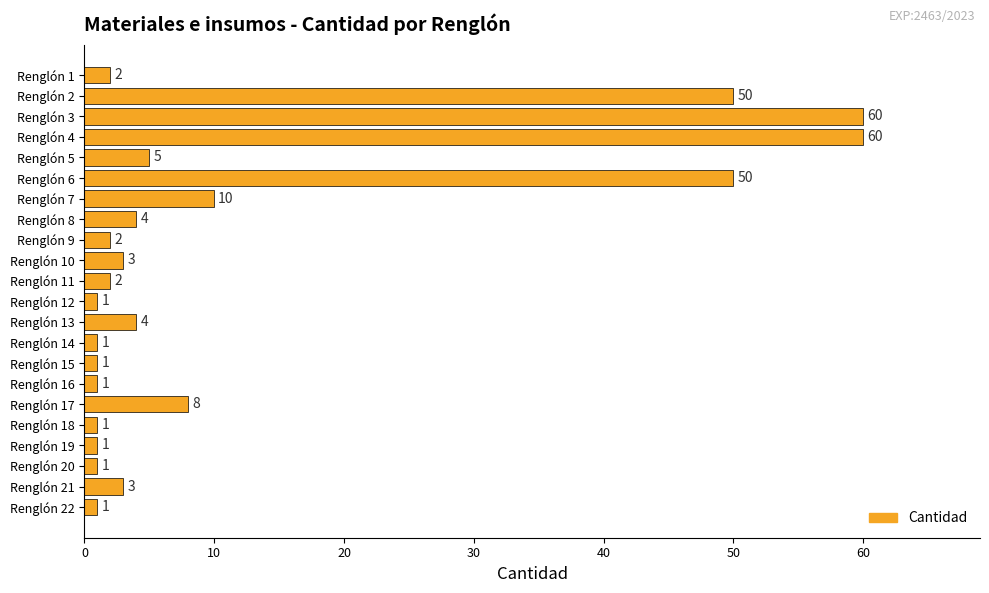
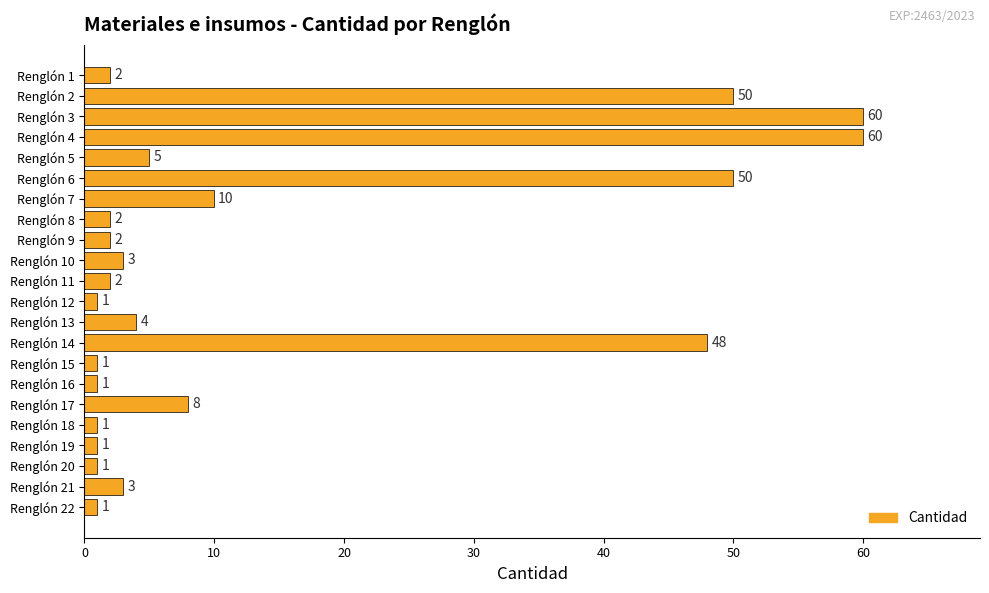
  {
    "Renglón 1": 2,
    "Renglón 2": 50,
    "Renglón 3": 60,
    "Renglón 4": 60,
    "Renglón 5": 5,
    "Renglón 6": 50,
    "Renglón 7": 10,
-   "Renglón 8": 4,
+   "Renglón 8": 2,
    "Renglón 9": 2,
    "Renglón 10": 3,
    "Renglón 11": 2,
    "Renglón 12": 1,
    "Renglón 13": 4,
-   "Renglón 14": 1,
+   "Renglón 14": 48,
    "Renglón 15": 1,
    "Renglón 16": 1,
    "Renglón 17": 8,
    "Renglón 18": 1,
    "Renglón 19": 1,
    "Renglón 20": 1,
    "Renglón 21": 3,
    "Renglón 22": 1
  }
